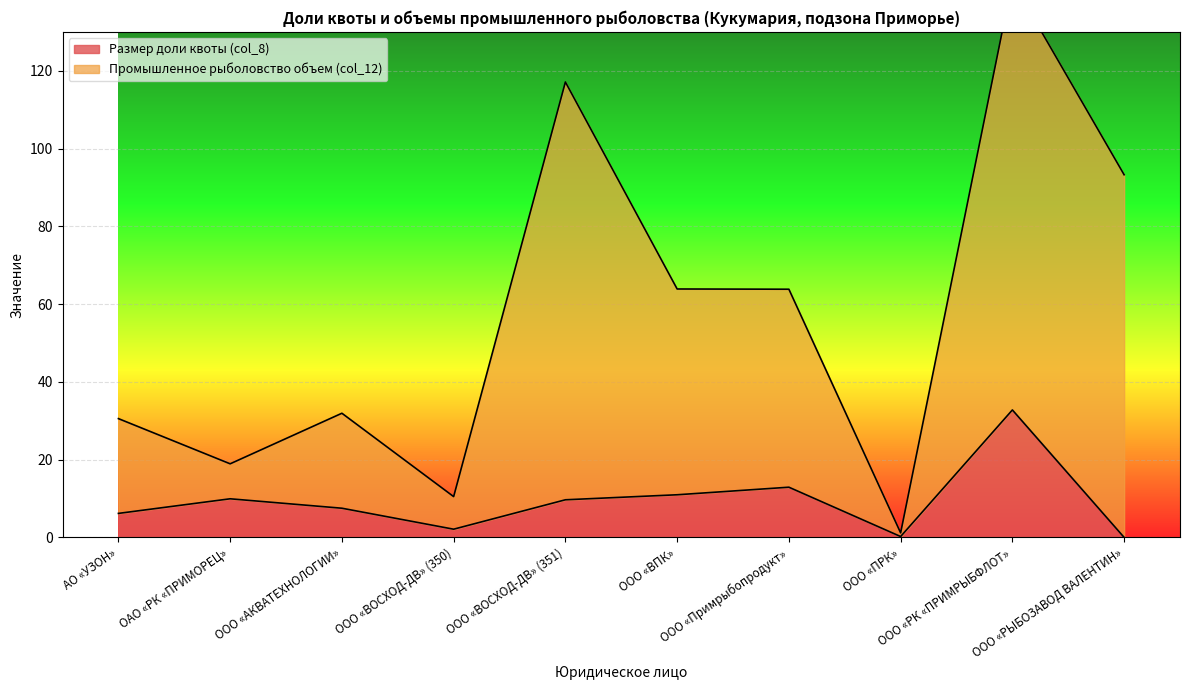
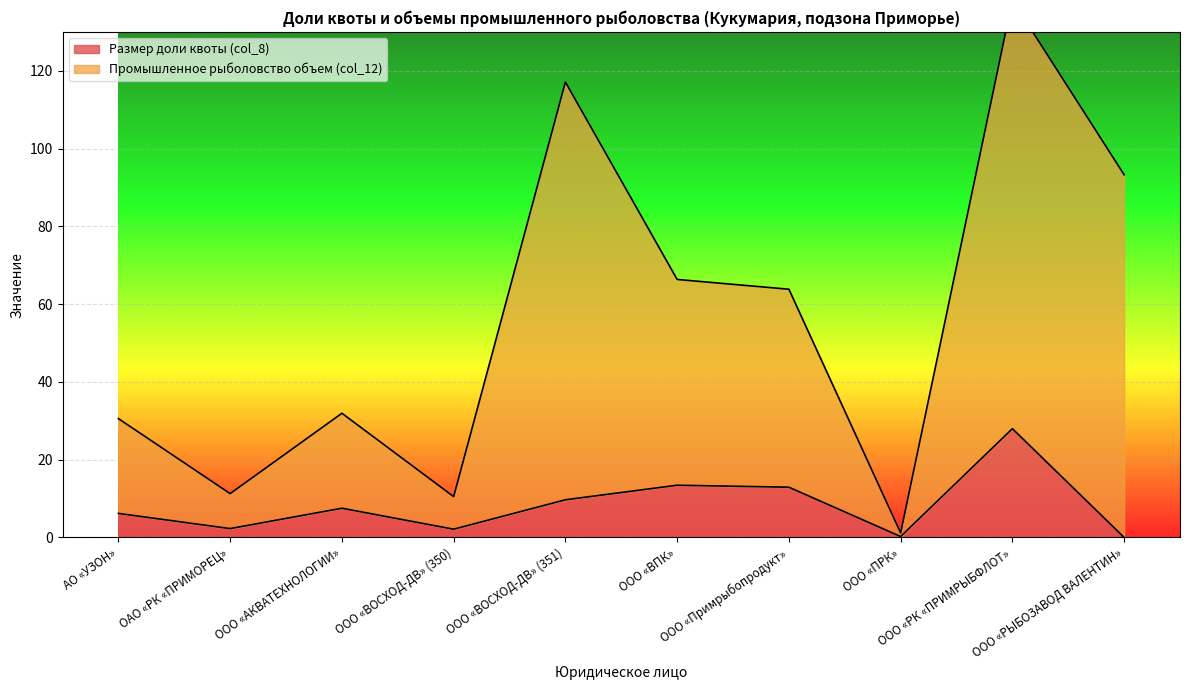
  {
    "Размер доли квоты (col_8)": {
      "АО «УЗОН»": 6,
-     "ОАО «РК «ПРИМОРЕЦ»": 10,
+     "ОАО «РК «ПРИМОРЕЦ»": 2,
      "ООО «АКВАТЕХНОЛОГИИ»": 8,
      "ООО «ВОСХОД-ДВ» (350)": 2,
      "ООО «ВОСХОД-ДВ» (351)": 10,
-     "ООО «ВПК»": 11,
+     "ООО «ВПК»": 13,
      "ООО «Примрыбопродукт»": 13,
      "ООО «ПРК»": 0,
-     "ООО «РК «ПРИМРЫБФЛОТ»": 33,
+     "ООО «РК «ПРИМРЫБФЛОТ»": 28,
      "ООО «РЫБОЗАВОД ВАЛЕНТИН»": 0
    },
    "Промышленное рыболовство объем (col_12)": {
      "АО «УЗОН»": 24,
      "ОАО «РК «ПРИМОРЕЦ»": 9,
      "ООО «АКВАТЕХНОЛОГИИ»": 24,
      "ООО «ВОСХОД-ДВ» (350)": 8,
      "ООО «ВОСХОД-ДВ» (351)": 107,
      "ООО «ВПК»": 53,
      "ООО «Примрыбопродукт»": 51,
      "ООО «ПРК»": 1,
      "ООО «РЫБОЗАВОД ВАЛЕНТИН»": 93
    }
  }
